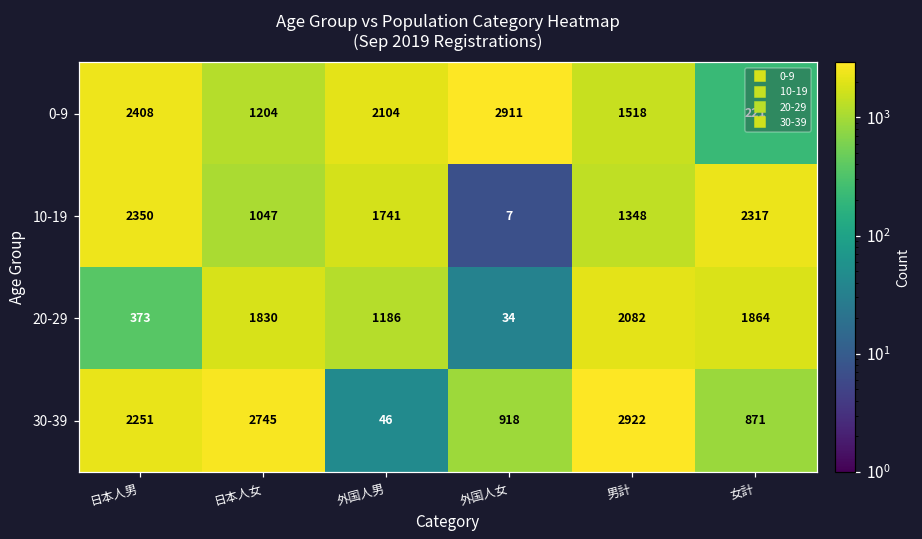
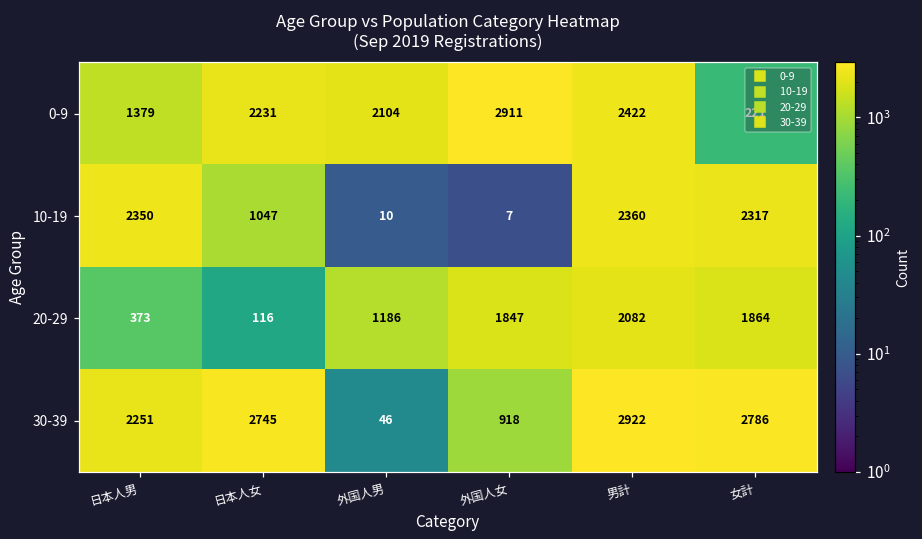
  {
    "0-9": {
-     "日本人男": 2408,
-     "日本人女": 1204,
+     "日本人男": 1379,
+     "日本人女": 2231,
      "外国人男": 2104,
      "外国人女": 2911,
-     "男計": 1518
+     "男計": 2422
    },
    "10-19": {
      "日本人男": 2350,
      "日本人女": 1047,
-     "外国人男": 1741,
+     "外国人男": 10,
      "外国人女": 7,
-     "男計": 1348,
+     "男計": 2360,
      "女計": 2317
    },
    "20-29": {
      "日本人男": 373,
-     "日本人女": 1830,
+     "日本人女": 116,
      "外国人男": 1186,
-     "外国人女": 34,
+     "外国人女": 1847,
      "男計": 2082,
      "女計": 1864
    },
    "30-39": {
      "日本人男": 2251,
      "日本人女": 2745,
      "外国人男": 46,
      "外国人女": 918,
      "男計": 2922,
-     "女計": 871
+     "女計": 2786
    }
  }
